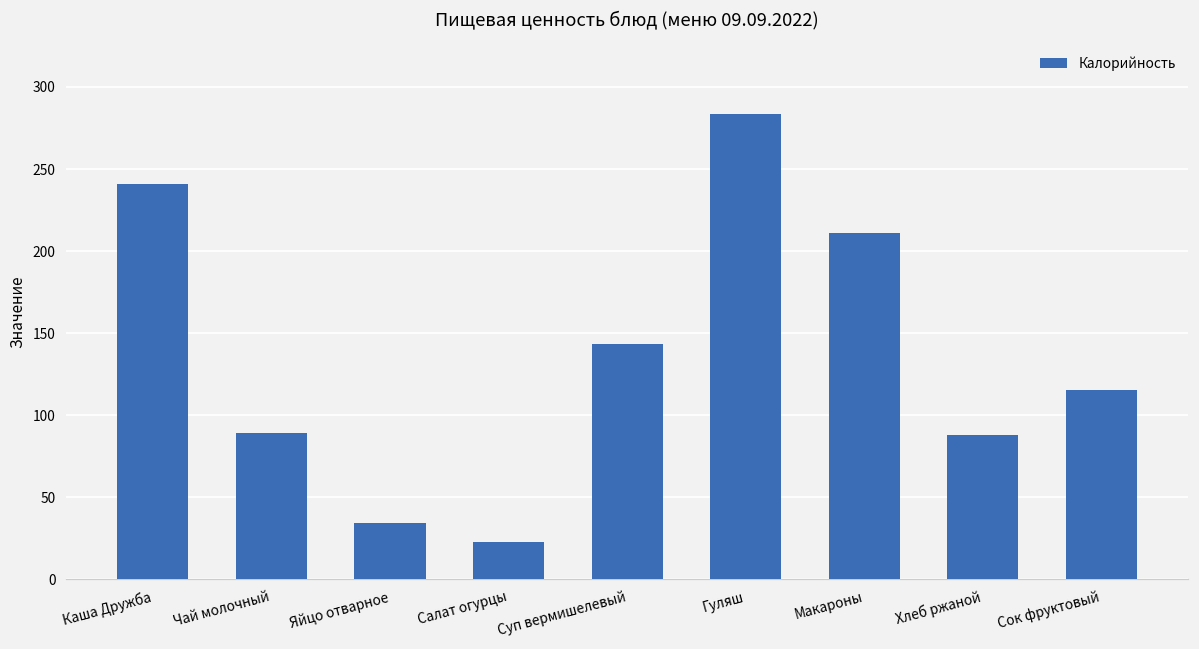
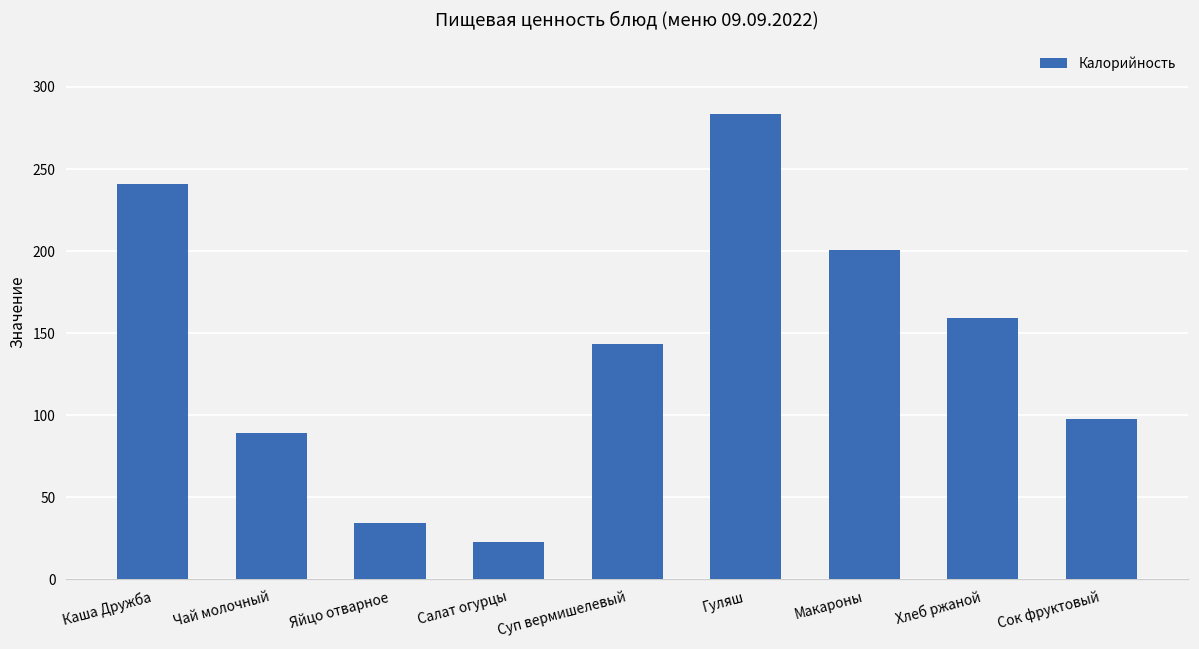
  {
    "Каша Дружба": 241,
    "Чай молочный": 89,
    "Яйцо отварное": 35,
    "Салат огурцы": 23,
    "Суп вермишелевый": 144,
    "Гуляш": 284,
-   "Макароны": 211,
-   "Хлеб ржаной": 88,
-   "Сок фруктовый": 115
+   "Макароны": 201,
+   "Хлеб ржаной": 159,
+   "Сок фруктовый": 98
  }
